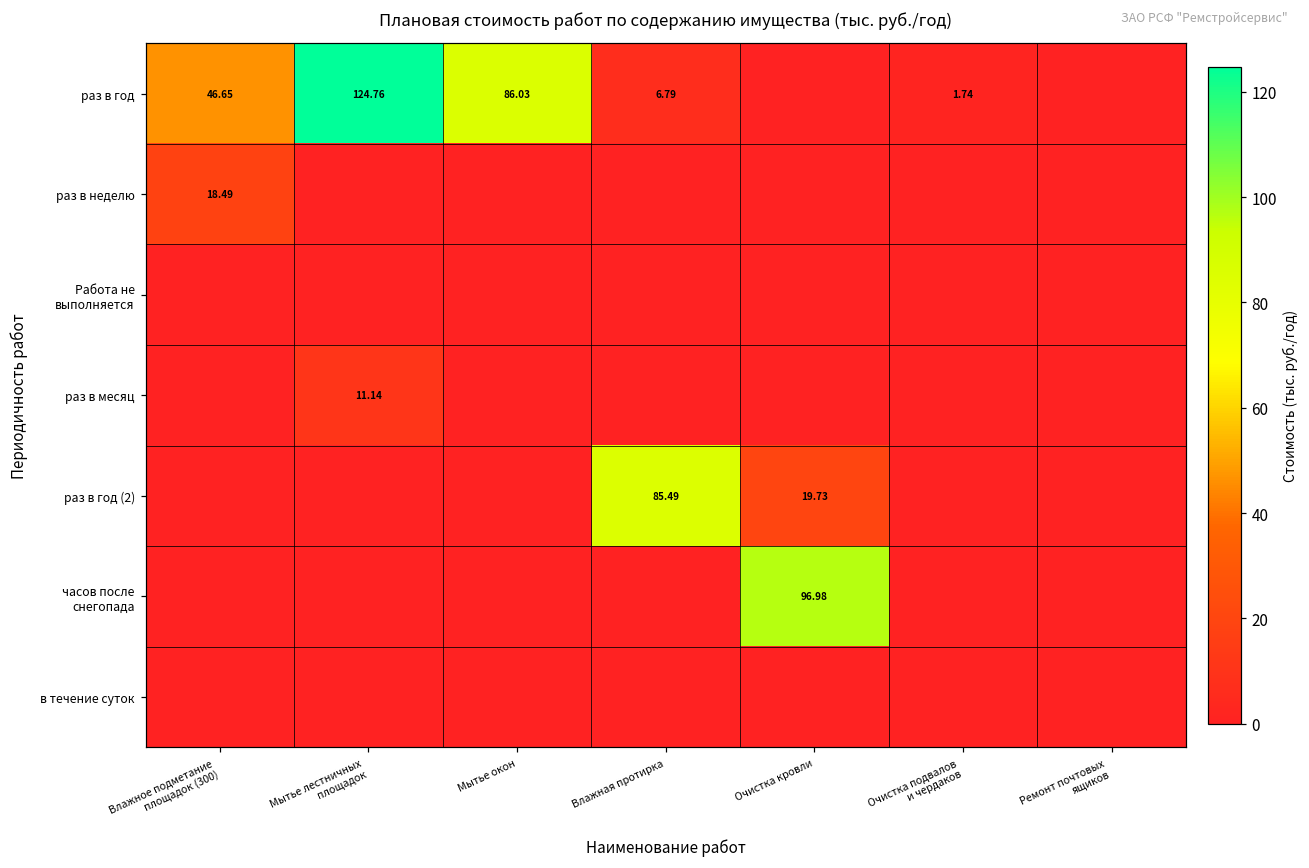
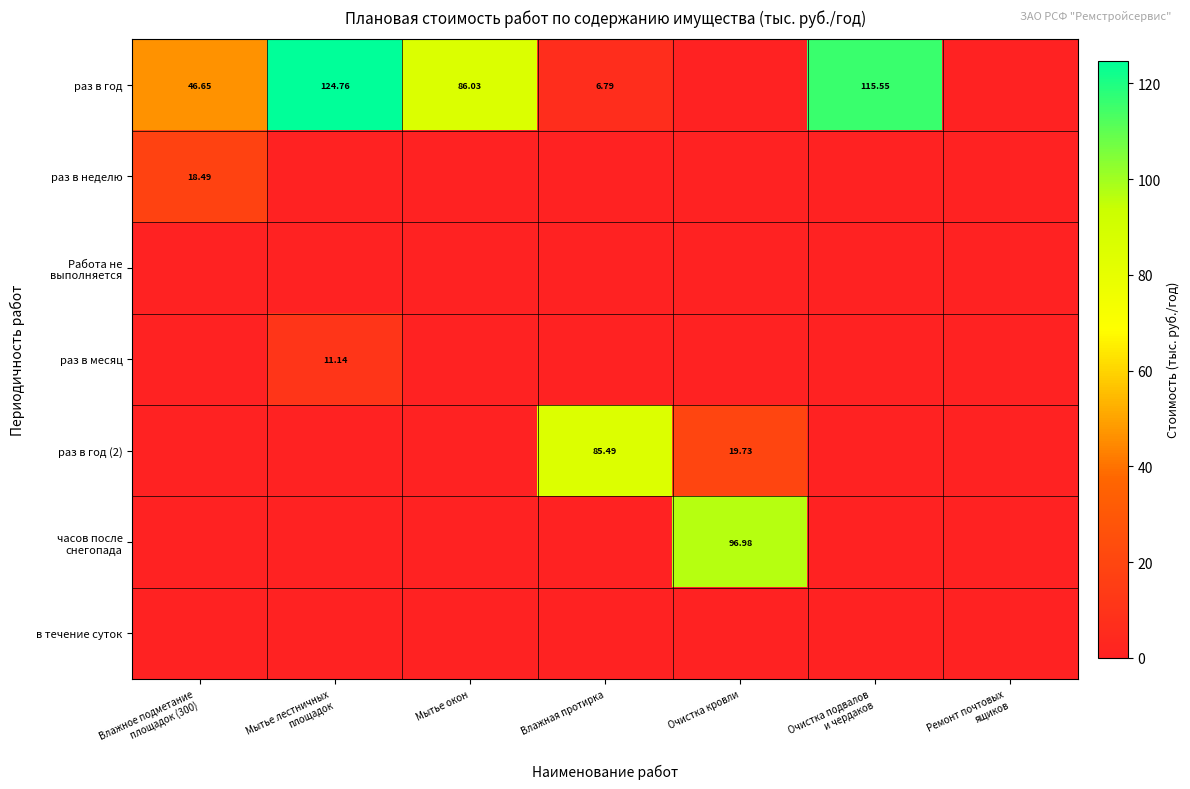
  {
    "раз в год": {
      "Влажное подметание площадок (300)": 46.65,
      "Мытье лестничных площадок": 124.76,
      "Мытье окон": 86.03,
      "Влажная протирка": 6.79,
-     "Очистка подвалов и чердаков": 1.74
+     "Очистка подвалов и чердаков": 115.55
    },
    "раз в неделю": {
      "Влажное подметание площадок (300)": 18.49
    },
    "раз в месяц": {
      "Мытье лестничных площадок": 11.14
    },
    "раз в год (2)": {
      "Влажная протирка": 85.49,
      "Очистка кровли": 19.73
    },
    "часов после снегопада": {
      "Очистка кровли": 96.98
    }
  }
